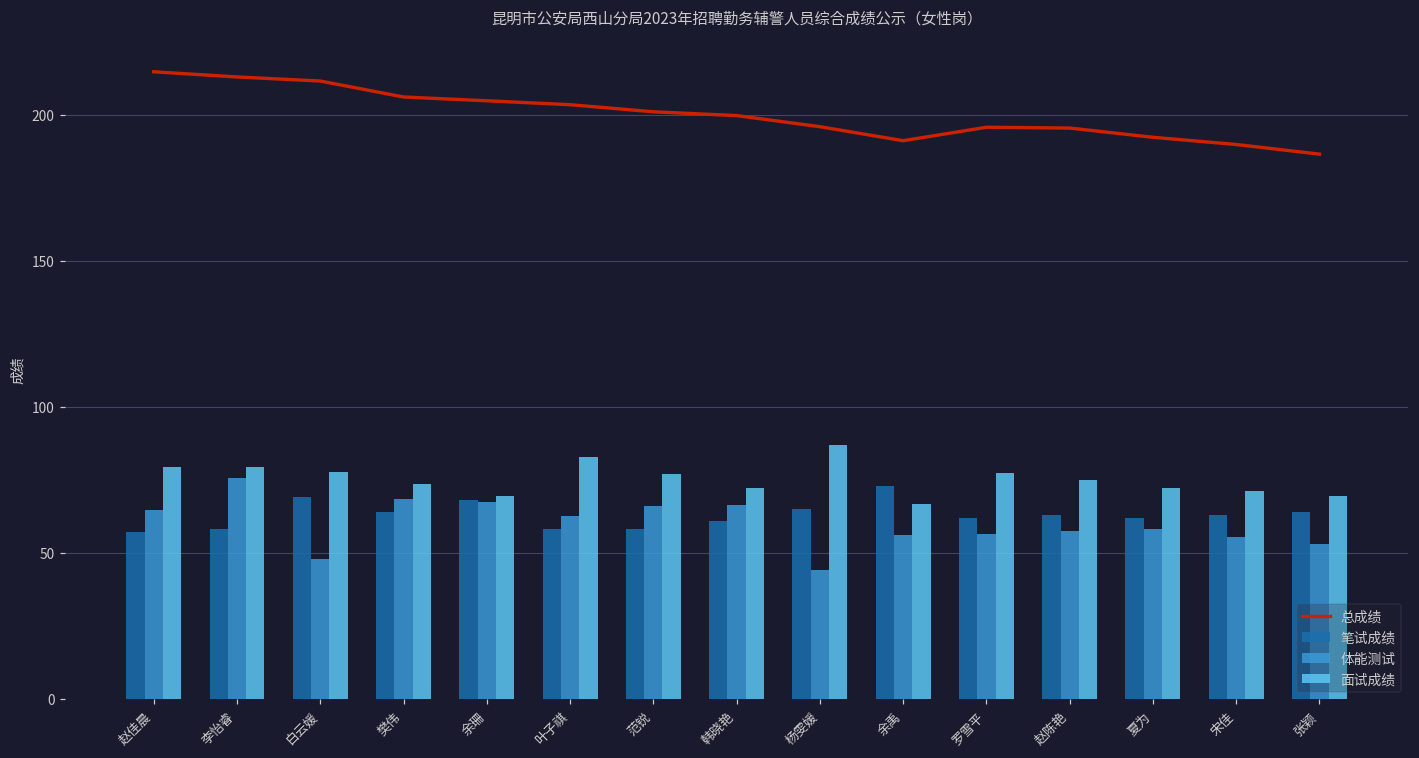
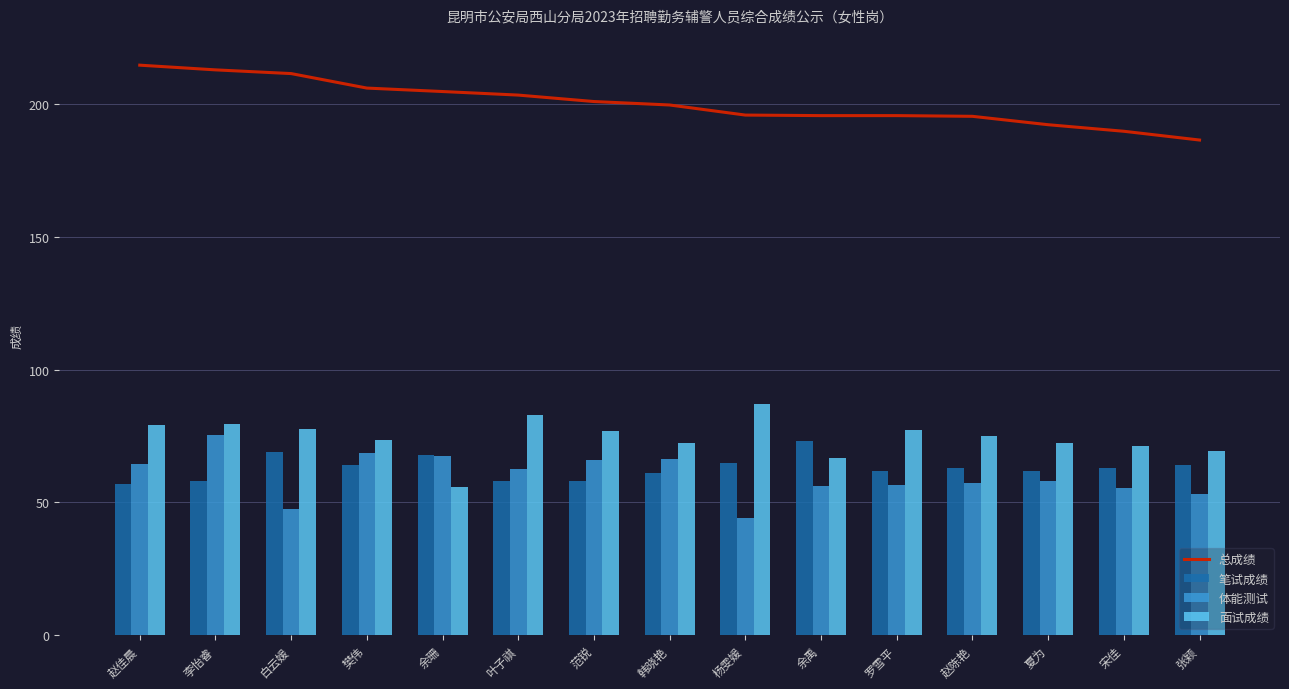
  {
    "笔试成绩": {
      "赵佳晨": 57,
      "李怡睿": 58,
      "白云媛": 69,
      "樊伟": 64,
      "余珊": 68,
      "叶子祺": 58,
      "范锐": 58,
      "韩晓艳": 61,
      "杨雯媛": 65,
      "余禹": 73,
      "罗雪平": 62,
      "赵陈艳": 63,
      "夏为": 62,
      "宋佳": 63,
      "张颖": 64
    },
    "总成绩": {
      "赵佳晨": 215,
      "李怡睿": 213,
      "白云媛": 212,
      "樊伟": 206,
      "余珊": 205,
      "叶子祺": 203,
      "范锐": 201,
      "韩晓艳": 200,
      "杨雯媛": 196,
-     "余禹": 191,
+     "余禹": 196,
      "罗雪平": 196,
      "赵陈艳": 195,
      "夏为": 192,
      "宋佳": 190,
      "张颖": 187
    },
    "体能测试": {
      "赵佳晨": 65,
      "李怡睿": 76,
      "白云媛": 48,
      "樊伟": 69,
      "余珊": 68,
      "叶子祺": 63,
      "范锐": 66,
      "韩晓艳": 67,
      "杨雯媛": 44,
      "余禹": 56,
      "罗雪平": 57,
      "赵陈艳": 58,
      "夏为": 58,
      "宋佳": 56,
      "张颖": 53
    },
    "面试成绩": {
      "赵佳晨": 79,
      "李怡睿": 79,
      "白云媛": 78,
      "樊伟": 74,
-     "余珊": 69,
+     "余珊": 56,
      "叶子祺": 83,
      "范锐": 77,
      "韩晓艳": 72,
      "杨雯媛": 87,
      "余禹": 67,
      "罗雪平": 77,
      "赵陈艳": 75,
      "夏为": 72,
      "宋佳": 71,
      "张颖": 70
    }
  }
